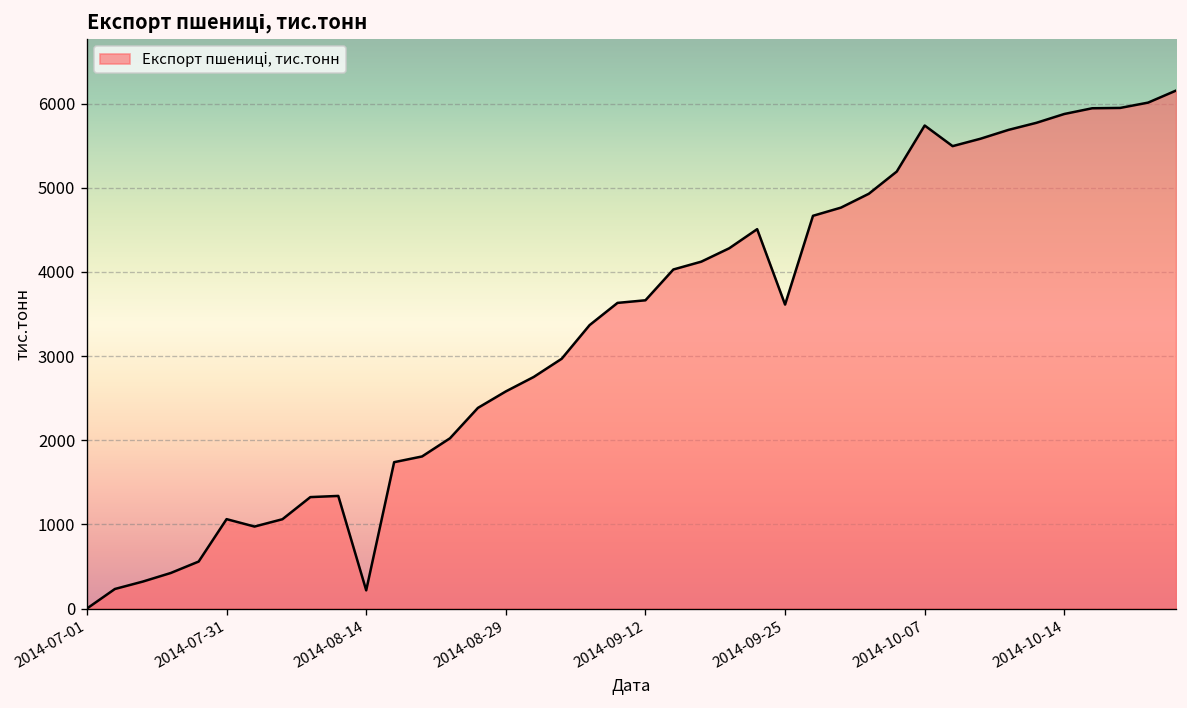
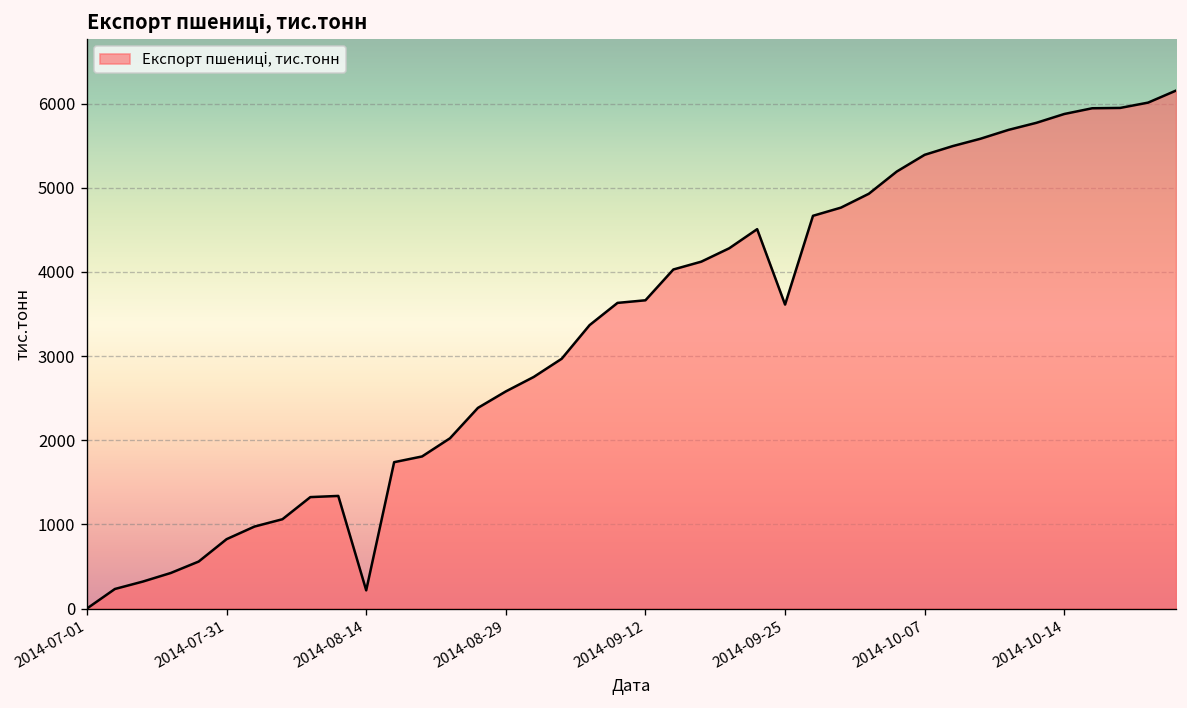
  {
    "2014-07-01": 0,
-   "2014-07-31": 1100,
+   "2014-07-31": 800,
    "2014-08-14": 200,
    "2014-08-29": 2600,
    "2014-09-12": 3700,
    "2014-09-25": 3600,
-   "2014-10-07": 5700,
+   "2014-10-07": 5400,
    "2014-10-14": 5900
  }
